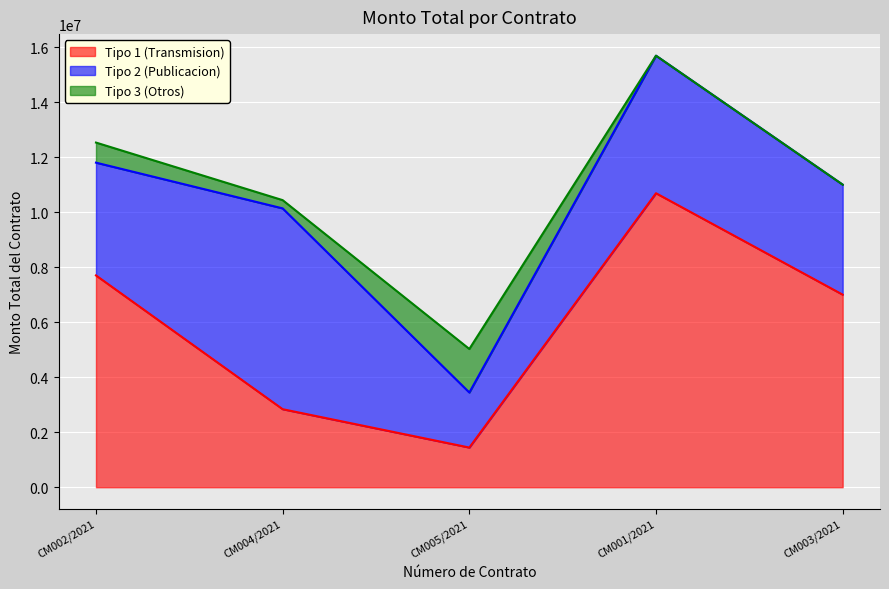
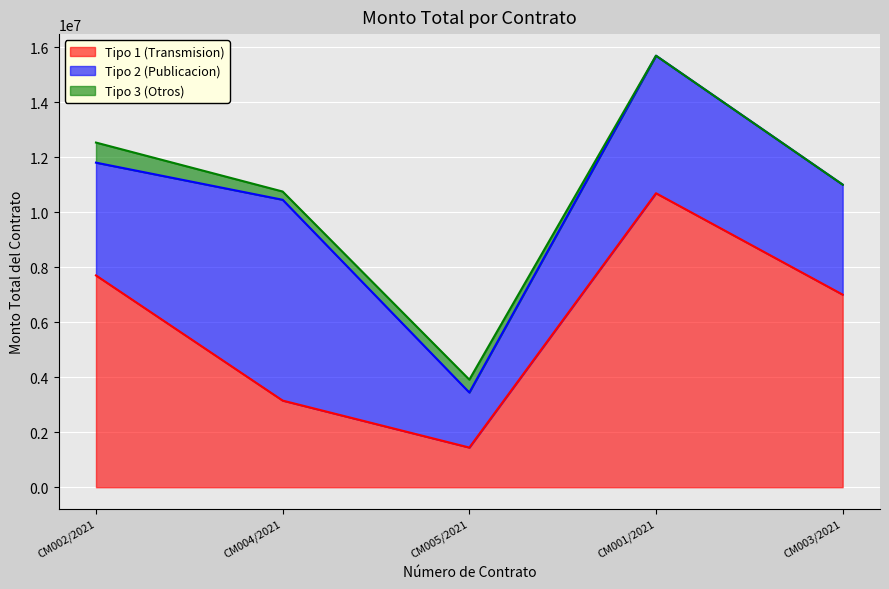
  {
    "Tipo 1 (Transmision)": {
      "CM002/2021": 7700000,
-     "CM004/2021": 2800000,
+     "CM004/2021": 3200000,
      "CM005/2021": 1400000,
      "CM001/2021": 10700000,
      "CM003/2021": 7000000
    },
    "Tipo 2 (Publicacion)": {
      "CM002/2021": 4100000,
      "CM004/2021": 7300000,
      "CM005/2021": 2000000
    },
    "Tipo 3 (Otros)": {
      "CM002/2021": 700000,
      "CM004/2021": 300000,
-     "CM005/2021": 1600000
+     "CM005/2021": 500000
    }
  }
